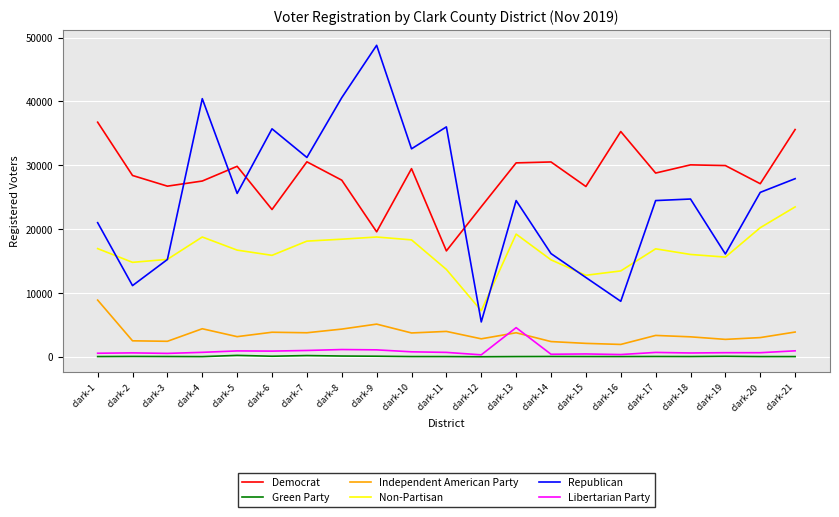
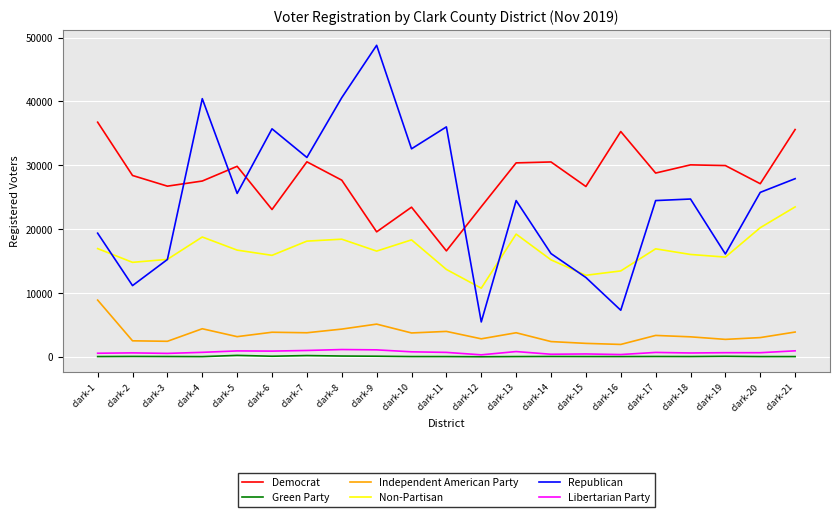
  {
    "Democrat": {
      "clark-1": 37000,
      "clark-2": 28000,
      "clark-3": 27000,
      "clark-4": 28000,
      "clark-5": 30000,
      "clark-6": 23000,
      "clark-7": 31000,
      "clark-8": 28000,
      "clark-9": 20000,
-     "clark-10": 29000,
+     "clark-10": 23000,
      "clark-11": 17000,
      "clark-12": 24000,
      "clark-13": 30000,
      "clark-14": 31000,
      "clark-15": 27000,
      "clark-16": 35000,
      "clark-17": 29000,
      "clark-18": 30000,
      "clark-19": 30000,
      "clark-20": 27000,
      "clark-21": 36000
    },
    "Green Party": {
      "clark-1": 0,
      "clark-2": 0,
      "clark-3": 0,
      "clark-4": 0,
      "clark-5": 0,
      "clark-6": 0,
      "clark-7": 0,
      "clark-8": 0,
      "clark-9": 0,
      "clark-10": 0,
      "clark-11": 0,
      "clark-13": 0,
      "clark-15": 0,
      "clark-17": 0,
      "clark-18": 0,
      "clark-19": 0,
      "clark-20": 0,
      "clark-21": 0
    },
    "Independent American Party": {
      "clark-1": 9000,
      "clark-2": 3000,
      "clark-3": 2000,
      "clark-4": 4000,
      "clark-5": 3000,
      "clark-6": 4000,
      "clark-7": 4000,
      "clark-8": 4000,
      "clark-9": 5000,
      "clark-10": 4000,
      "clark-11": 4000,
      "clark-12": 3000,
      "clark-13": 4000,
      "clark-14": 2000,
      "clark-15": 2000,
      "clark-16": 2000,
      "clark-17": 3000,
      "clark-18": 3000,
      "clark-19": 3000,
      "clark-20": 3000,
      "clark-21": 4000
    },
    "Non-Partisan": {
      "clark-1": 17000,
      "clark-2": 15000,
      "clark-4": 19000,
      "clark-5": 17000,
      "clark-6": 16000,
      "clark-7": 18000,
      "clark-8": 18000,
-     "clark-9": 19000,
+     "clark-9": 17000,
      "clark-10": 18000,
      "clark-11": 14000,
-     "clark-12": 7000,
+     "clark-12": 11000,
      "clark-13": 19000,
      "clark-14": 15000,
      "clark-16": 13000,
      "clark-17": 17000,
      "clark-18": 16000,
      "clark-19": 16000,
      "clark-20": 20000,
      "clark-21": 24000
    },
    "Republican": {
-     "clark-1": 21000,
+     "clark-1": 19000,
      "clark-2": 11000,
      "clark-4": 40000,
      "clark-5": 26000,
      "clark-6": 36000,
      "clark-7": 31000,
      "clark-8": 41000,
      "clark-9": 49000,
      "clark-10": 33000,
      "clark-11": 36000,
      "clark-12": 6000,
      "clark-13": 24000,
      "clark-14": 16000,
-     "clark-16": 9000,
+     "clark-16": 7000,
      "clark-17": 24000,
      "clark-18": 25000,
      "clark-19": 16000,
      "clark-20": 26000,
      "clark-21": 28000
    },
    "Libertarian Party": {
      "clark-1": 1000,
      "clark-2": 1000,
      "clark-3": 1000,
      "clark-4": 1000,
      "clark-5": 1000,
      "clark-6": 1000,
      "clark-7": 1000,
      "clark-8": 1000,
      "clark-9": 1000,
      "clark-10": 1000,
      "clark-11": 1000,
-     "clark-13": 5000,
+     "clark-13": 1000,
      "clark-15": 0,
      "clark-17": 1000,
      "clark-18": 1000,
      "clark-19": 1000,
      "clark-20": 1000,
      "clark-21": 1000
    }
  }
